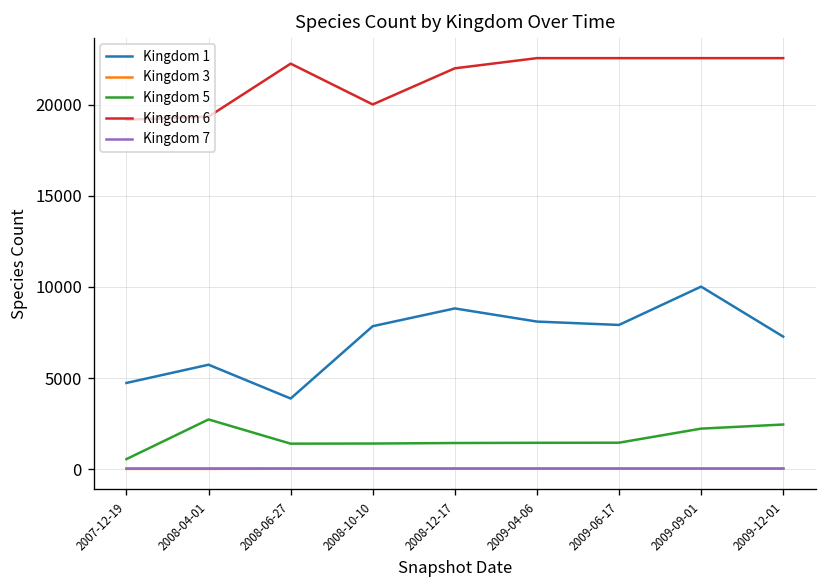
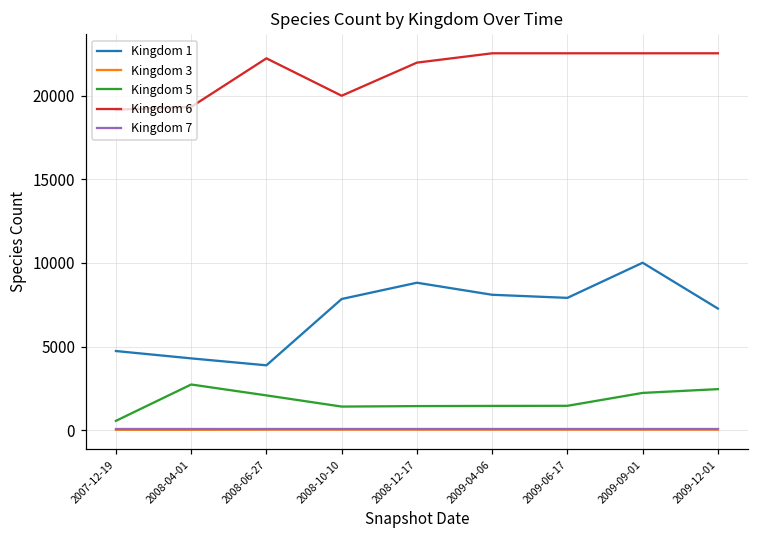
  {
    "Kingdom 1": {
      "2007-12-19": 4700,
-     "2008-04-01": 5700,
+     "2008-04-01": 4300,
      "2008-06-27": 3900,
      "2008-10-10": 7800,
      "2008-12-17": 8800,
      "2009-04-06": 8100,
      "2009-06-17": 7900,
      "2009-09-01": 10000,
      "2009-12-01": 7300
    },
    "Kingdom 5": {
      "2007-12-19": 600,
      "2008-04-01": 2700,
-     "2008-06-27": 1400,
+     "2008-06-27": 2100,
      "2008-10-10": 1400,
      "2008-12-17": 1400,
      "2009-04-06": 1400,
      "2009-06-17": 1500,
      "2009-09-01": 2200,
      "2009-12-01": 2400
    },
    "Kingdom 6": {
      "2008-06-27": 22300,
      "2008-10-10": 20000,
      "2008-12-17": 22000,
      "2009-04-06": 22600,
      "2009-06-17": 22600,
      "2009-09-01": 22600,
      "2009-12-01": 22600
    }
  }
